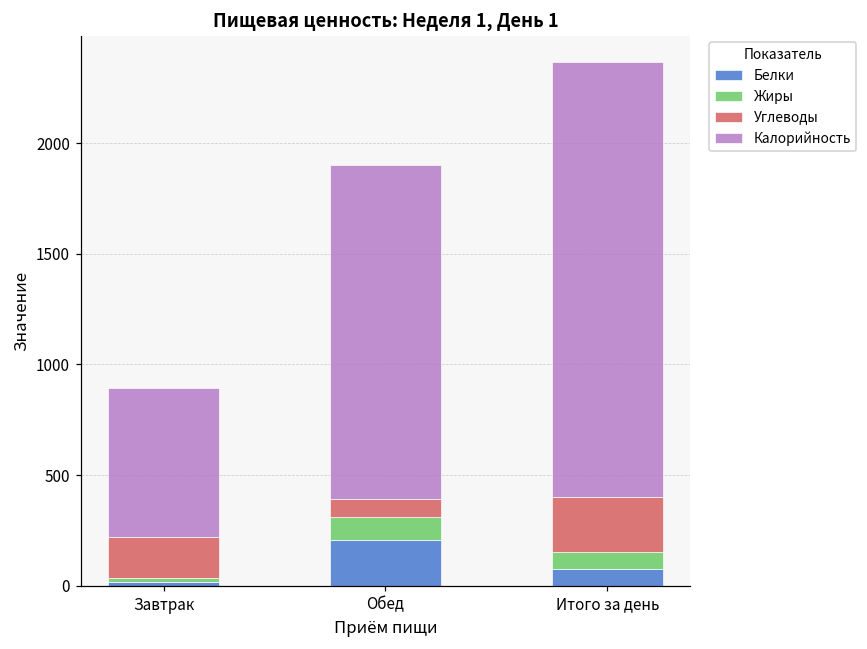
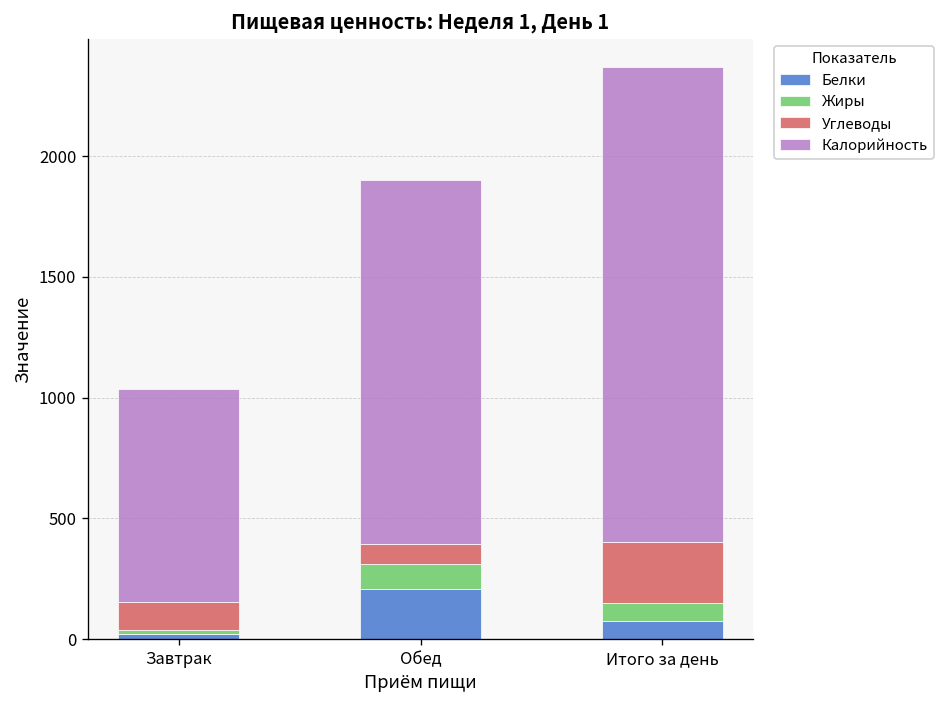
  {
    "Белки": {
      "Завтрак": 20,
      "Обед": 210,
      "Итого за день": 70
    },
    "Жиры": {
      "Завтрак": 20,
      "Обед": 100,
      "Итого за день": 80
    },
    "Углеводы": {
-     "Завтрак": 180,
+     "Завтрак": 120,
      "Обед": 80,
      "Итого за день": 250
    },
    "Калорийность": {
-     "Завтрак": 670,
+     "Завтрак": 880,
      "Обед": 1510,
      "Итого за день": 1960
    }
  }
